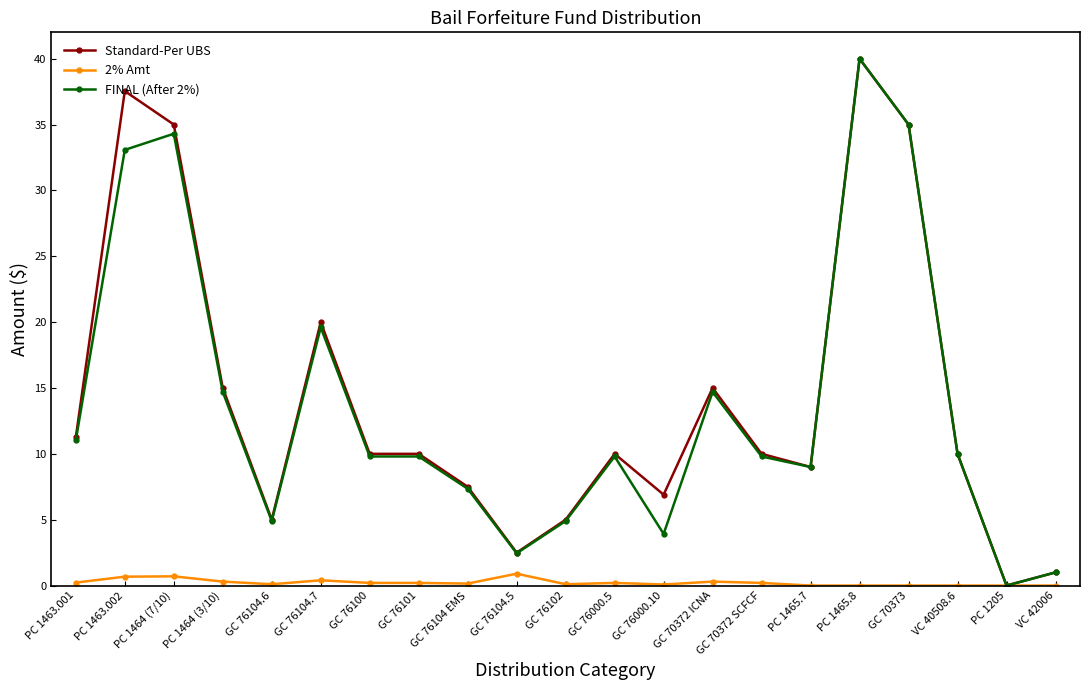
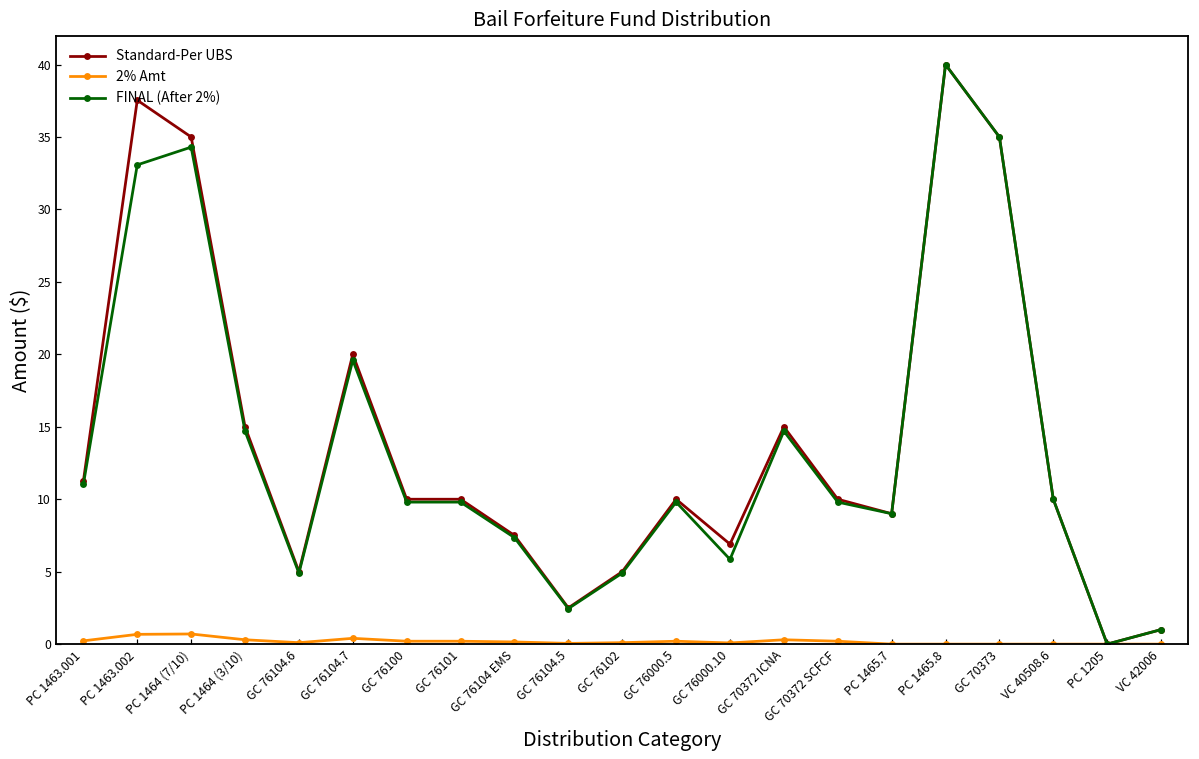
  {
    "Standard-Per UBS": {
      "PC 1463.001": 11.3,
      "PC 1463.002": 37.5,
      "PC 1464 (7/10)": 35.0,
      "PC 1464 (3/10)": 15.0,
      "GC 76104.7": 20.0,
      "GC 76100": 10.0,
      "GC 76101": 10.0,
      "GC 76000.5": 10.0,
      "GC 76000.10": 6.9,
      "GC 70372 ICNA": 15.0,
      "GC 70372 SCFCF": 10.0
    },
    "2% Amt": {
      "PC 1463.001": 0.2,
      "PC 1463.002": 0.7,
      "PC 1464 (7/10)": 0.7,
      "PC 1464 (3/10)": 0.3,
      "GC 76104.6": 0.1,
      "GC 76104.7": 0.4,
      "GC 76100": 0.2,
      "GC 76101": 0.2,
      "GC 76104 EMS": 0.2,
-     "GC 76104.5": 0.9,
+     "GC 76104.5": 0.1,
      "GC 76102": 0.1,
      "GC 76000.5": 0.2,
      "GC 76000.10": 0.1,
      "GC 70372 ICNA": 0.3,
      "GC 70372 SCFCF": 0.2,
      "PC 1465.7": 0.0,
      "PC 1465.8": 0.0,
      "GC 70373": 0.0,
      "VC 40508.6": 0.0,
      "VC 42006": 0.0
    },
    "FINAL (After 2%)": {
      "PC 1463.001": 11.0,
      "PC 1463.002": 33.1,
      "PC 1464 (7/10)": 34.3,
      "PC 1464 (3/10)": 14.7,
      "GC 76104.7": 19.6,
      "GC 76100": 9.8,
      "GC 76101": 9.8,
      "GC 76000.5": 9.8,
-     "GC 76000.10": 3.9,
+     "GC 76000.10": 5.9,
      "GC 70372 ICNA": 14.7,
      "GC 70372 SCFCF": 9.8
    }
  }
